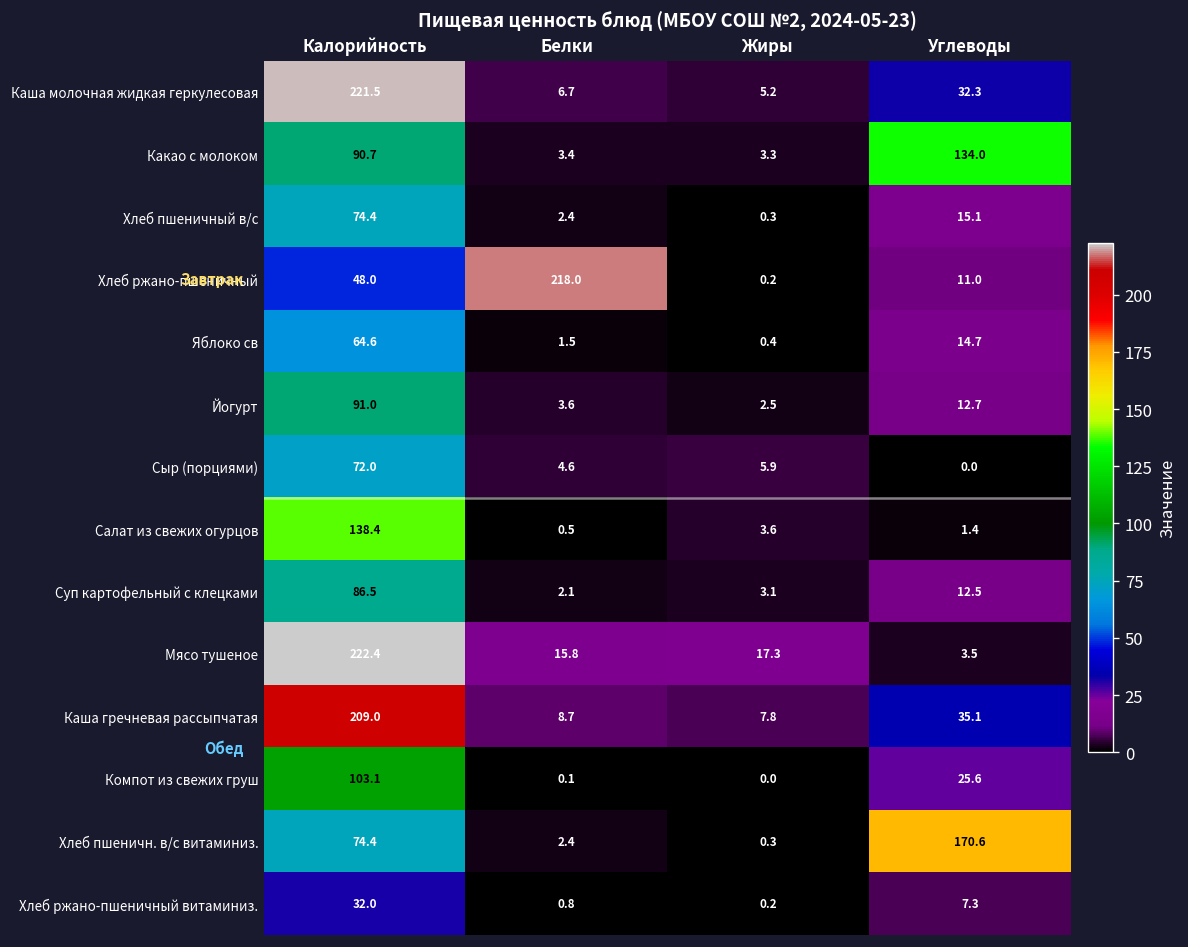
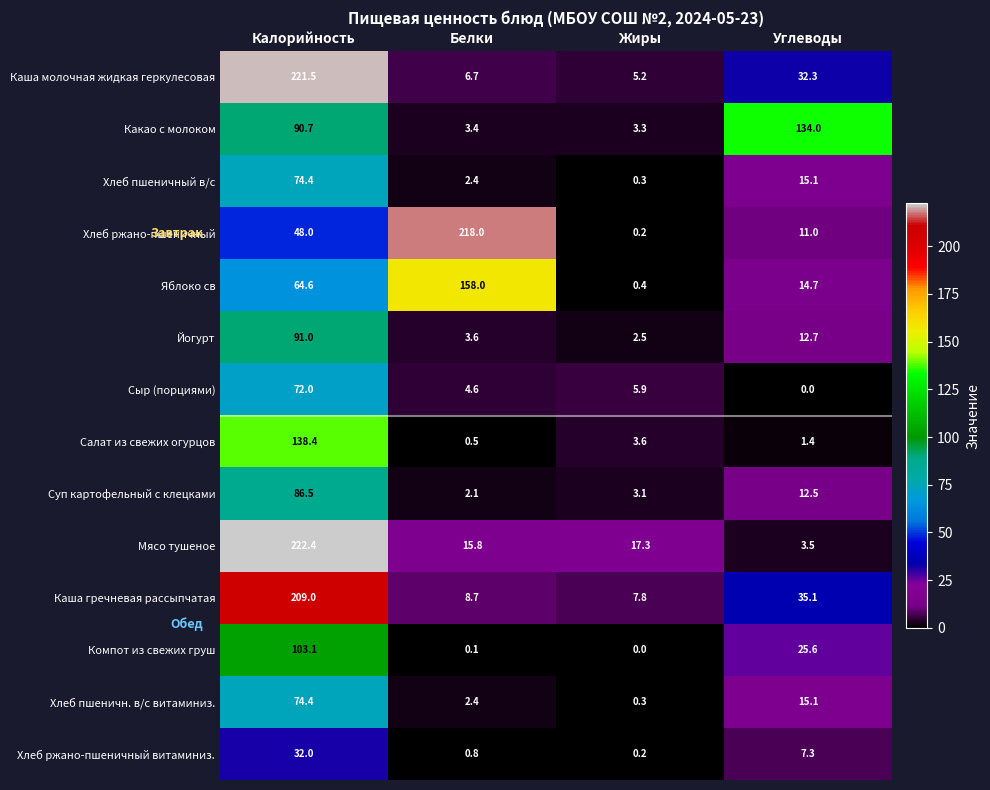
  {
    "Каша молочная жидкая геркулесовая": {
      "Калорийность": 221.5,
      "Белки": 6.7,
      "Жиры": 5.2,
      "Углеводы": 32.3
    },
    "Какао с молоком": {
      "Калорийность": 90.7,
      "Белки": 3.4,
      "Жиры": 3.3,
      "Углеводы": 134.0
    },
    "Хлеб пшеничный в/с": {
      "Калорийность": 74.4,
      "Белки": 2.4,
      "Жиры": 0.3,
      "Углеводы": 15.1
    },
    "Хлеб ржано-пшеничный": {
      "Калорийность": 48.0,
      "Белки": 218.0,
      "Жиры": 0.2,
      "Углеводы": 11.0
    },
    "Яблоко св": {
      "Калорийность": 64.6,
-     "Белки": 1.5,
+     "Белки": 158.0,
      "Жиры": 0.4,
      "Углеводы": 14.7
    },
    "Йогурт": {
      "Калорийность": 91.0,
      "Белки": 3.6,
      "Жиры": 2.5,
      "Углеводы": 12.7
    },
    "Сыр (порциями)": {
      "Калорийность": 72.0,
      "Белки": 4.6,
      "Жиры": 5.9,
      "Углеводы": 0.0
    },
    "Салат из свежих огурцов": {
      "Калорийность": 138.4,
      "Белки": 0.5,
      "Жиры": 3.6,
      "Углеводы": 1.4
    },
    "Суп картофельный с клецками": {
      "Калорийность": 86.5,
      "Белки": 2.1,
      "Жиры": 3.1,
      "Углеводы": 12.5
    },
    "Мясо тушеное": {
      "Калорийность": 222.4,
      "Белки": 15.8,
      "Жиры": 17.3,
      "Углеводы": 3.5
    },
    "Каша гречневая рассыпчатая": {
      "Калорийность": 209.0,
      "Белки": 8.7,
      "Жиры": 7.8,
      "Углеводы": 35.1
    },
    "Компот из свежих груш": {
      "Калорийность": 103.1,
      "Белки": 0.1,
      "Жиры": 0.0,
      "Углеводы": 25.6
    },
    "Хлеб пшеничн. в/с витаминиз.": {
      "Калорийность": 74.4,
      "Белки": 2.4,
      "Жиры": 0.3,
-     "Углеводы": 170.6
+     "Углеводы": 15.1
    },
    "Хлеб ржано-пшеничный витаминиз.": {
      "Калорийность": 32.0,
      "Белки": 0.8,
      "Жиры": 0.2,
      "Углеводы": 7.3
    }
  }
